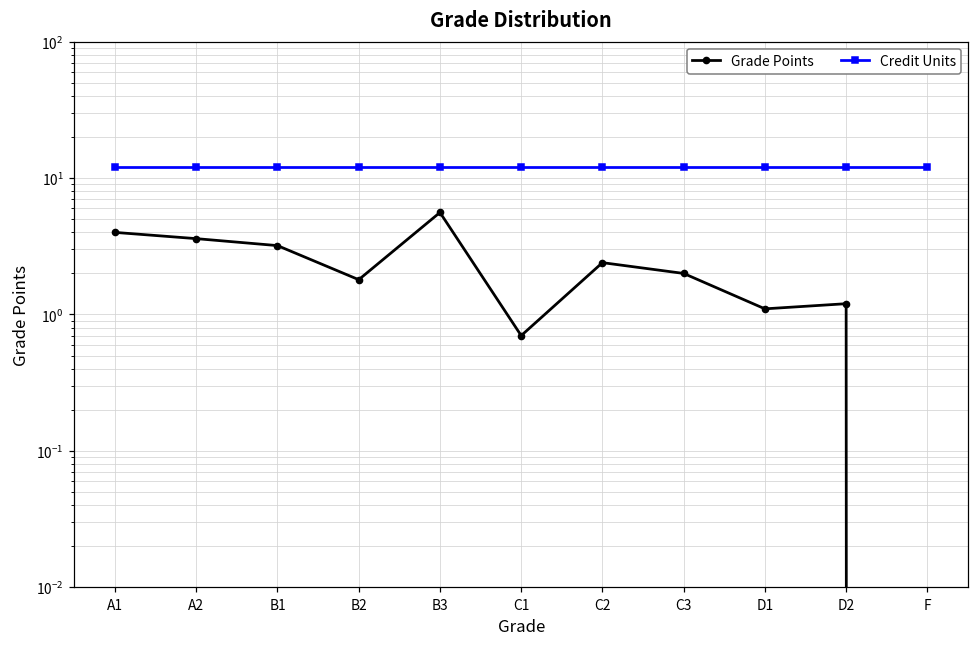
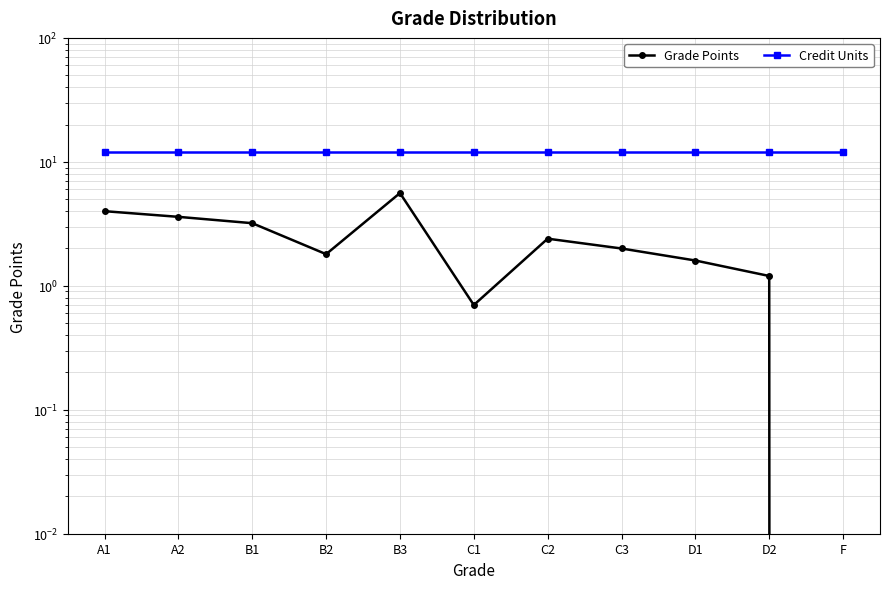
  {
    "Grade Points": {
      "A1": 4.0,
      "A2": 3.6,
      "B1": 3.2,
      "B2": 1.8,
      "B3": 6,
      "C1": 0.7,
      "C2": 2.4,
      "C3": 2.0,
-     "D1": 1.1,
+     "D1": 1.6,
      "D2": 1.2
    },
    "Credit Units": {
      "A1": 12,
      "A2": 12,
      "B1": 12,
      "B2": 12,
      "B3": 12,
      "C1": 12,
      "C2": 12,
      "C3": 12,
      "D1": 12,
      "D2": 12,
      "F": 12
    }
  }
